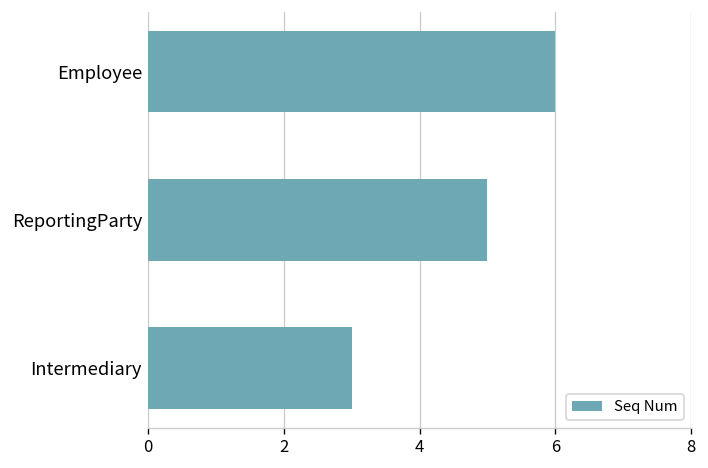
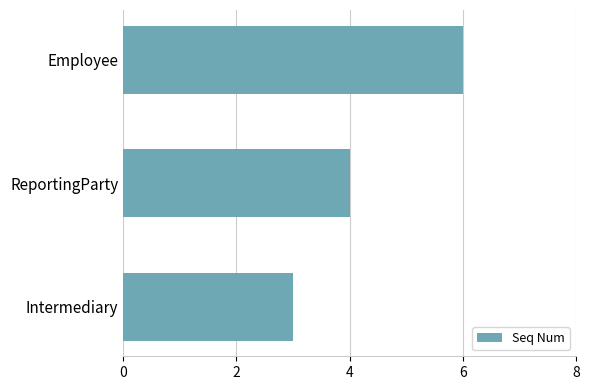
  {
    "Employee": 6,
-   "ReportingParty": 5,
+   "ReportingParty": 4,
    "Intermediary": 3
  }
